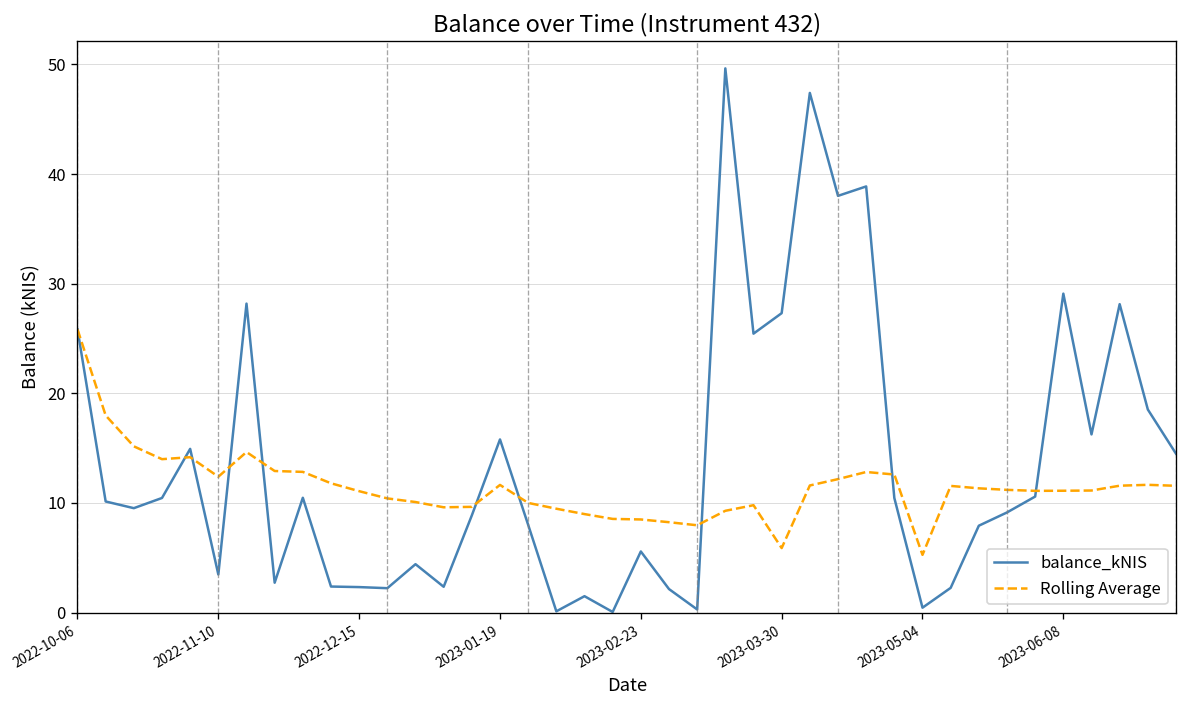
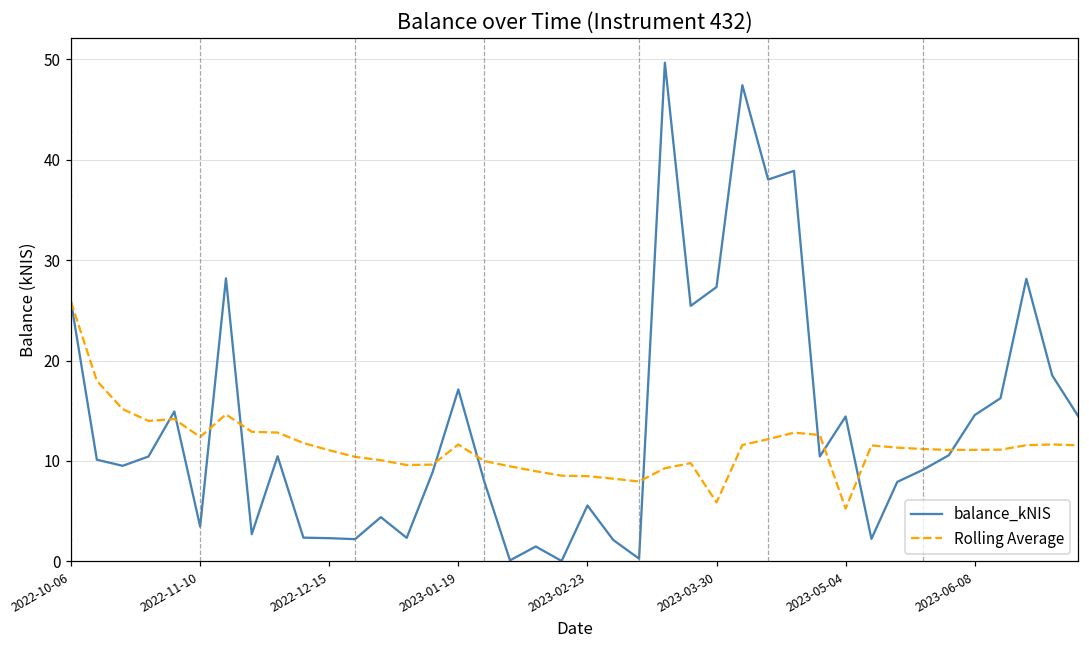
  {
    "balance_kNIS": {
      "2022-11-10": 3,
      "2022-12-15": 2,
-     "2023-01-19": 16,
+     "2023-01-19": 17,
      "2023-02-23": 6,
      "2023-03-30": 27,
-     "2023-05-04": 0,
-     "2023-06-08": 29
+     "2023-05-04": 14,
+     "2023-06-08": 15
    },
    "Rolling Average": {
      "2022-11-10": 12,
      "2022-12-15": 11,
      "2023-01-19": 12,
      "2023-02-23": 8,
      "2023-03-30": 6,
      "2023-05-04": 5,
      "2023-06-08": 11
    }
  }
